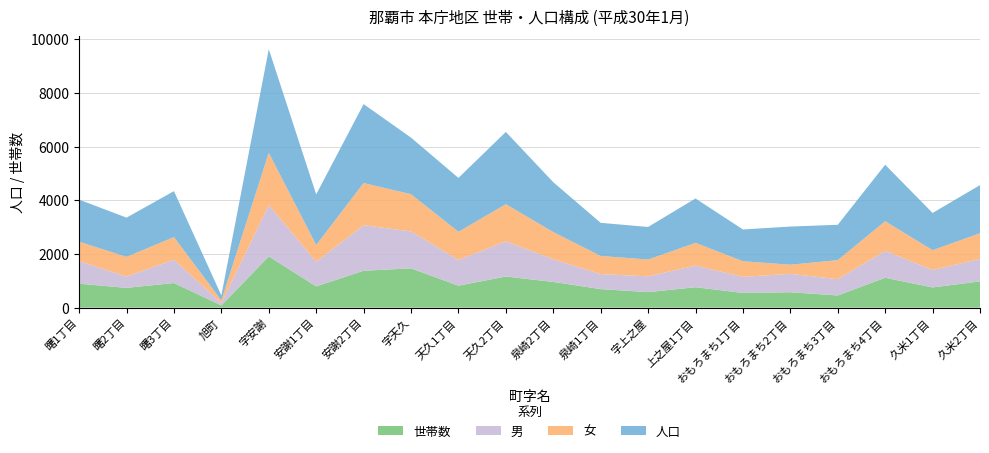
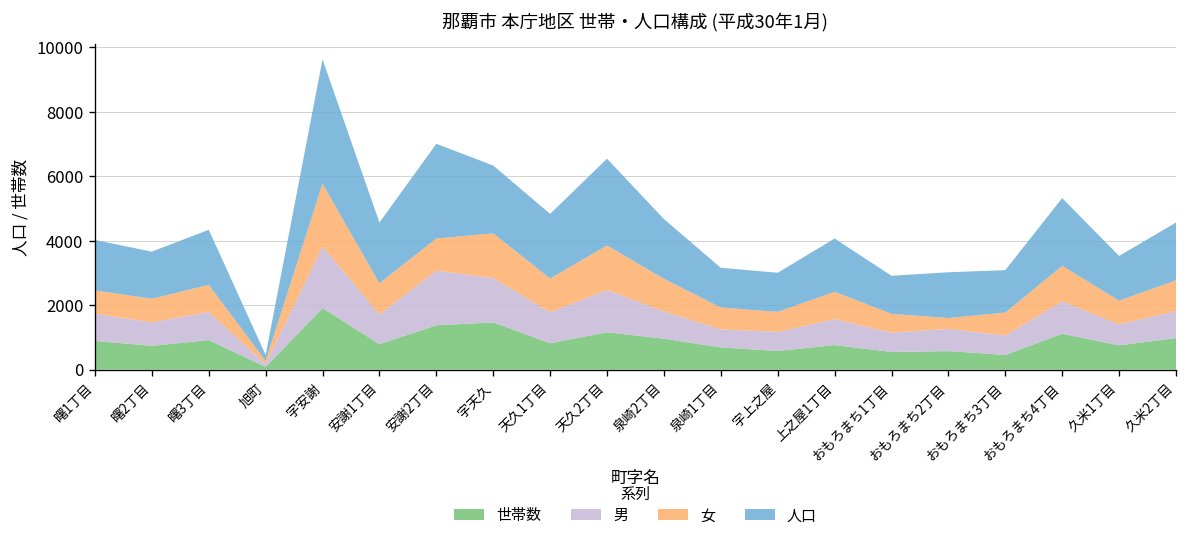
  {
    "世帯数": {
      "曙1丁目": 900,
      "曙2丁目": 700,
      "曙3丁目": 900,
      "字安謝": 1900,
      "安謝1丁目": 800,
      "安謝2丁目": 1400,
      "字天久": 1500,
      "天久1丁目": 800,
      "天久2丁目": 1200,
      "泉崎2丁目": 1000,
      "泉崎1丁目": 700,
      "字上之屋": 600,
      "上之屋1丁目": 800,
      "おもろまち1丁目": 500,
      "おもろまち2丁目": 600,
      "おもろまち3丁目": 500,
      "おもろまち4丁目": 1100,
      "久米1丁目": 800,
      "久米2丁目": 1000
    },
    "男": {
      "曙1丁目": 800,
-     "曙2丁目": 400,
+     "曙2丁目": 700,
      "曙3丁目": 900,
      "字安謝": 1900,
      "安謝1丁目": 900,
      "安謝2丁目": 1700,
      "字天久": 1400,
      "天久1丁目": 1000,
      "天久2丁目": 1300,
      "泉崎2丁目": 800,
      "泉崎1丁目": 600,
      "字上之屋": 600,
      "上之屋1丁目": 800,
      "おもろまち1丁目": 600,
      "おもろまち2丁目": 700,
      "おもろまち3丁目": 600,
      "おもろまち4丁目": 1000,
      "久米1丁目": 600,
      "久米2丁目": 800
    },
    "女": {
      "曙1丁目": 700,
      "曙2丁目": 700,
      "曙3丁目": 800,
      "旭町": 100,
      "字安謝": 1900,
-     "安謝1丁目": 600,
-     "安謝2丁目": 1600,
+     "安謝1丁目": 1000,
+     "安謝2丁目": 1000,
      "字天久": 1400,
      "天久1丁目": 1000,
      "天久2丁目": 1400,
      "泉崎2丁目": 1000,
      "泉崎1丁目": 700,
      "字上之屋": 600,
      "上之屋1丁目": 800,
      "おもろまち1丁目": 600,
      "おもろまち2丁目": 300,
      "おもろまち3丁目": 700,
      "おもろまち4丁目": 1100,
      "久米1丁目": 700,
      "久米2丁目": 1000
    },
    "人口": {
      "曙1丁目": 1600,
      "曙2丁目": 1500,
      "曙3丁目": 1700,
      "旭町": 200,
      "字安謝": 3900,
      "安謝1丁目": 1900,
      "安謝2丁目": 2900,
      "字天久": 2100,
      "天久1丁目": 2000,
      "天久2丁目": 2700,
      "泉崎2丁目": 1900,
      "泉崎1丁目": 1200,
      "字上之屋": 1200,
      "上之屋1丁目": 1700,
      "おもろまち1丁目": 1200,
      "おもろまち2丁目": 1400,
      "おもろまち3丁目": 1300,
      "おもろまち4丁目": 2100,
      "久米1丁目": 1400,
      "久米2丁目": 1800
    }
  }
